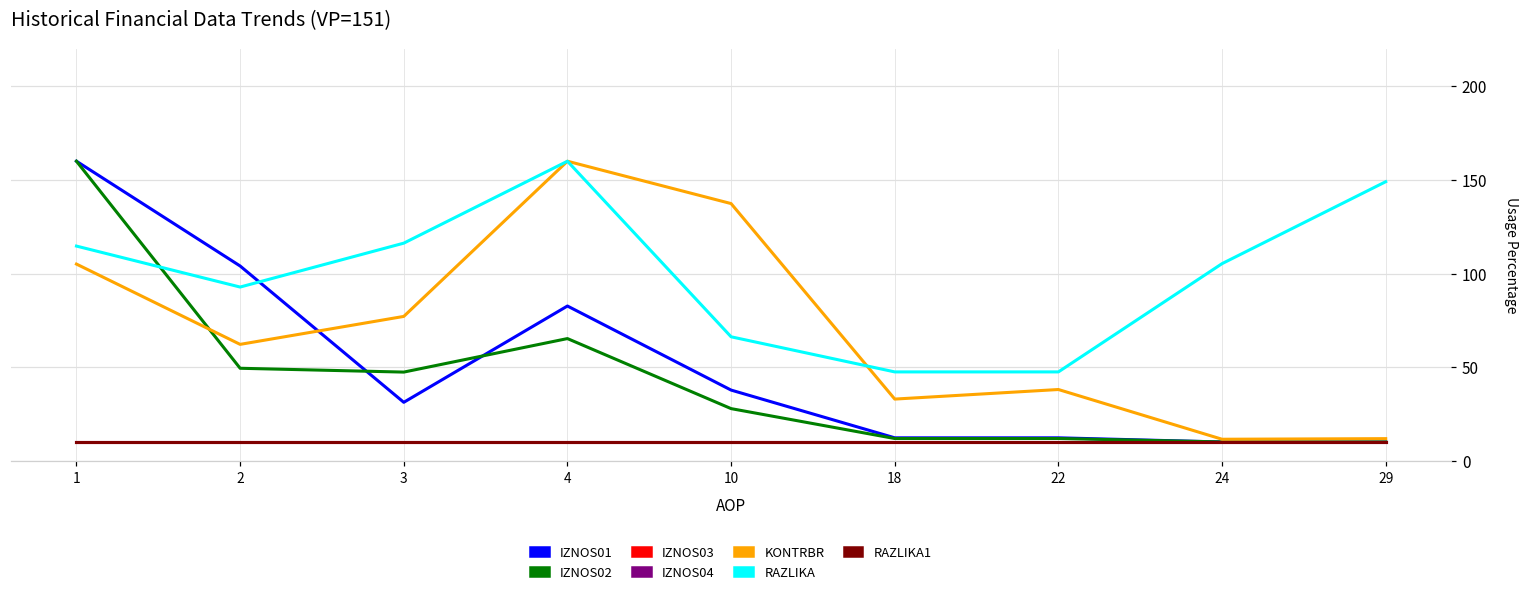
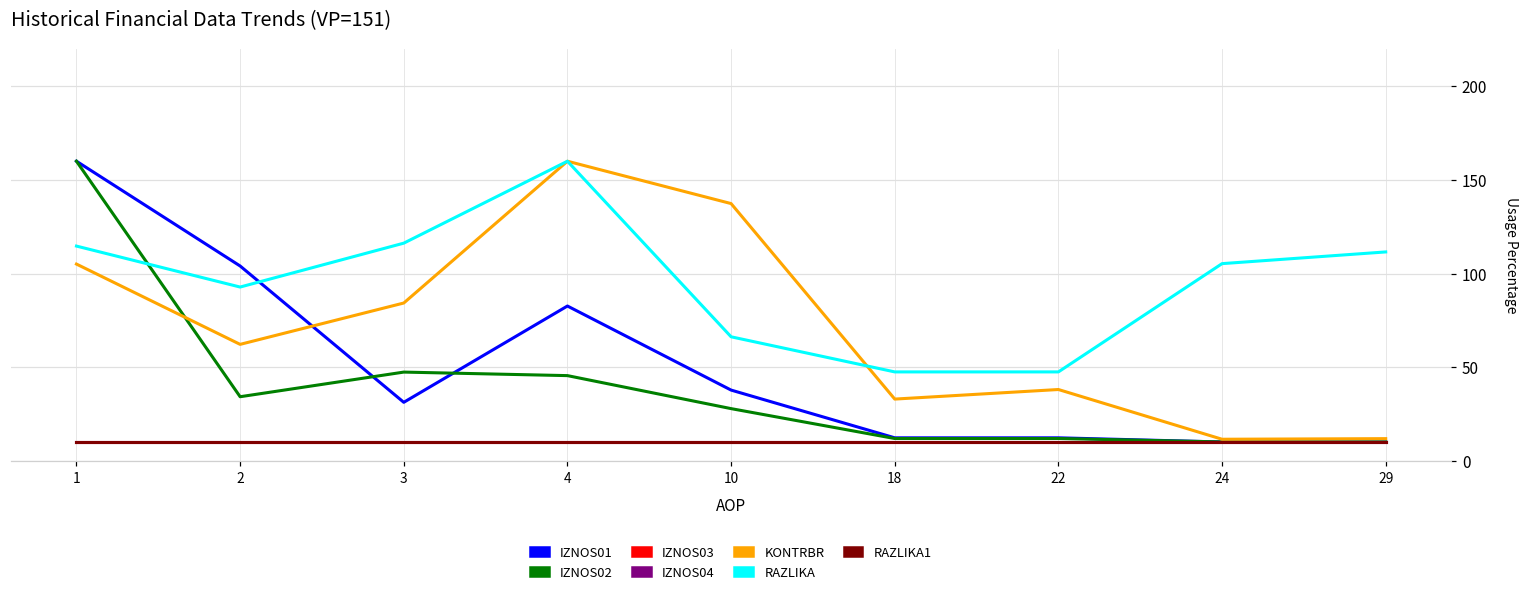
  {
    "IZNOS01": {
      "2": 104,
      "3": 31,
      "4": 83,
      "10": 38
    },
    "IZNOS02": {
-     "2": 49,
+     "2": 34,
      "3": 47,
-     "4": 65,
+     "4": 46,
      "10": 28
    },
    "RAZLIKA1": {
      "1": 10,
      "2": 10,
      "3": 10,
      "4": 10,
      "10": 10,
      "18": 10,
      "22": 10
    },
    "KONTRBR": {
      "1": 105,
      "2": 62,
-     "3": 77,
+     "3": 84,
      "10": 137,
      "18": 33,
      "22": 38,
      "29": 12
    },
    "RAZLIKA": {
      "1": 115,
      "2": 93,
      "3": 116,
      "10": 66,
      "18": 48,
      "22": 48,
      "24": 105,
-     "29": 149
+     "29": 112
    }
  }
